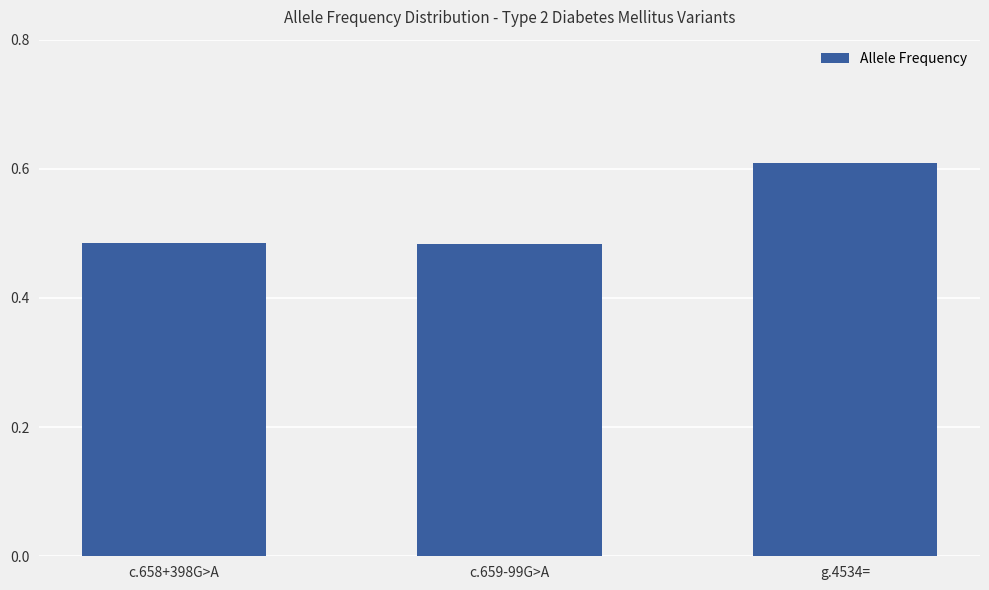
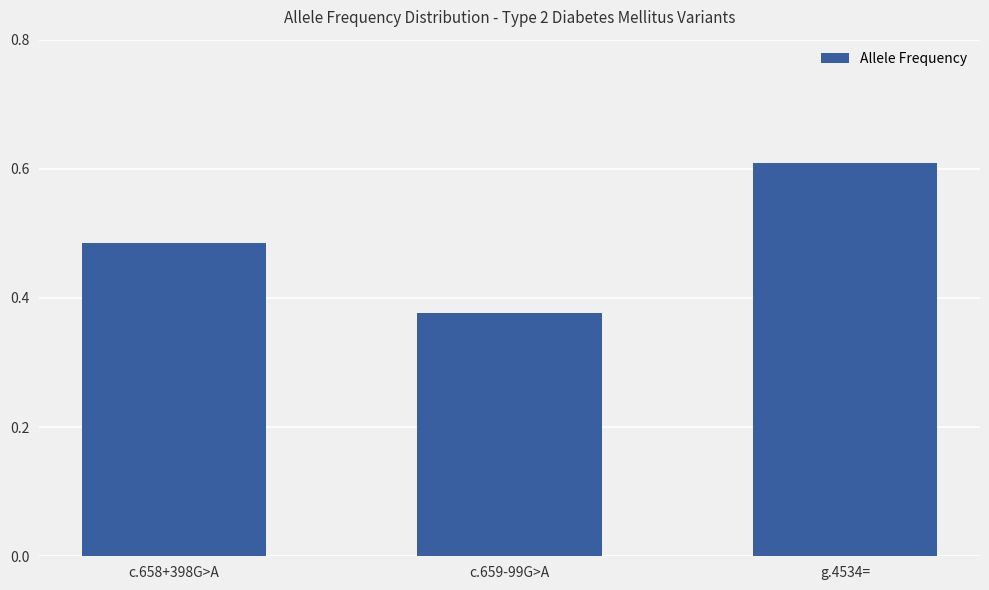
  {
    "c.658+398G>A": 0.49,
-   "c.659-99G>A": 0.48,
+   "c.659-99G>A": 0.38,
    "g.4534=": 0.61
  }
